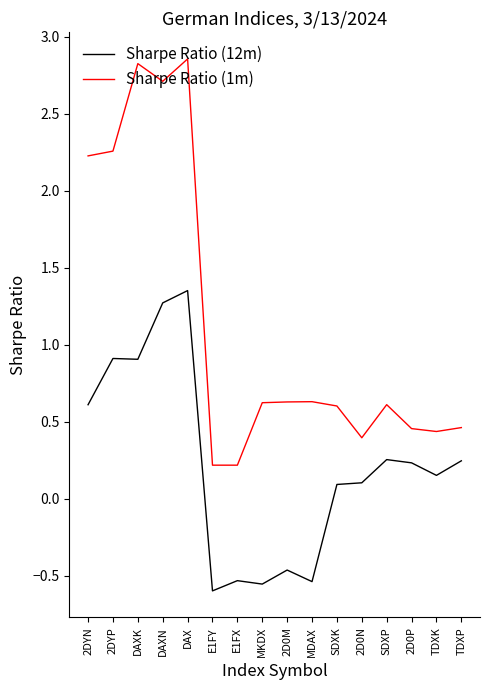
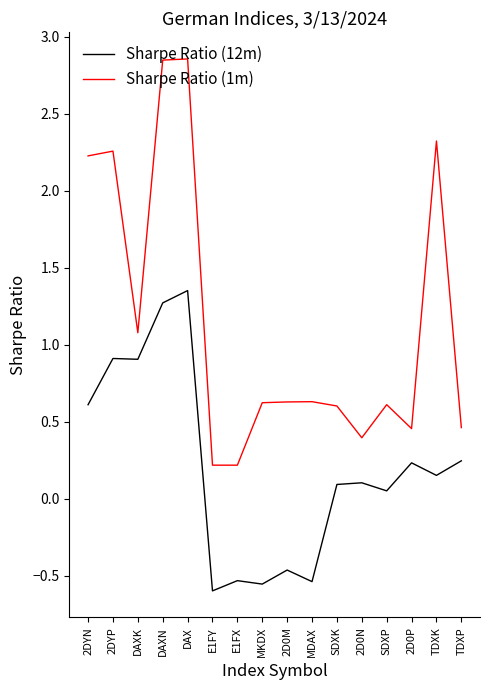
  {
    "Sharpe Ratio (12m)": {
      "2DYN": 0.61,
      "2DYP": 0.91,
      "DAXK": 0.91,
      "DAXN": 1.27,
      "DAX": 1.35,
      "E1FY": -0.60,
      "E1FX": -0.53,
      "MKDX": -0.55,
      "2D0M": -0.46,
      "MDAX": -0.54,
      "SDXK": 0.09,
      "2D0N": 0.10,
-     "SDXP": 0.25,
+     "SDXP": 0.05,
      "2D0P": 0.23,
      "TDXK": 0.15,
      "TDXP": 0.25
    },
    "Sharpe Ratio (1m)": {
      "2DYN": 2.23,
      "2DYP": 2.26,
-     "DAXK": 2.83,
-     "DAXN": 2.71,
+     "DAXK": 1.08,
+     "DAXN": 2.85,
      "DAX": 2.86,
      "E1FY": 0.22,
      "E1FX": 0.22,
      "MKDX": 0.62,
      "2D0M": 0.63,
      "MDAX": 0.63,
      "SDXK": 0.60,
      "2D0N": 0.40,
      "SDXP": 0.61,
      "2D0P": 0.46,
-     "TDXK": 0.44,
+     "TDXK": 2.32,
      "TDXP": 0.46
    }
  }
